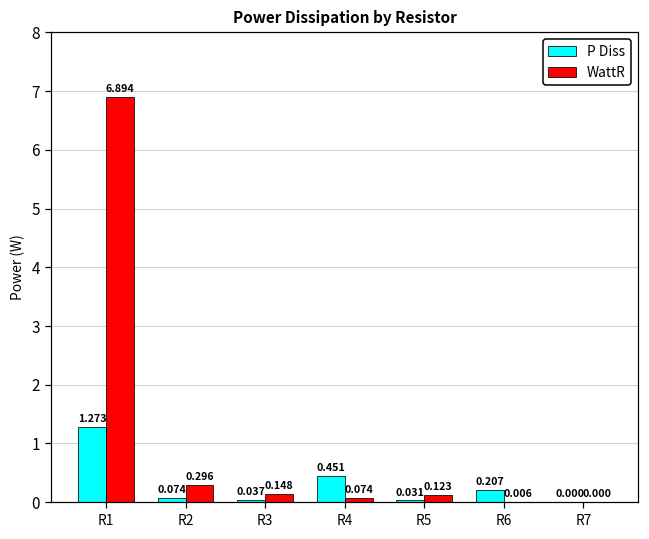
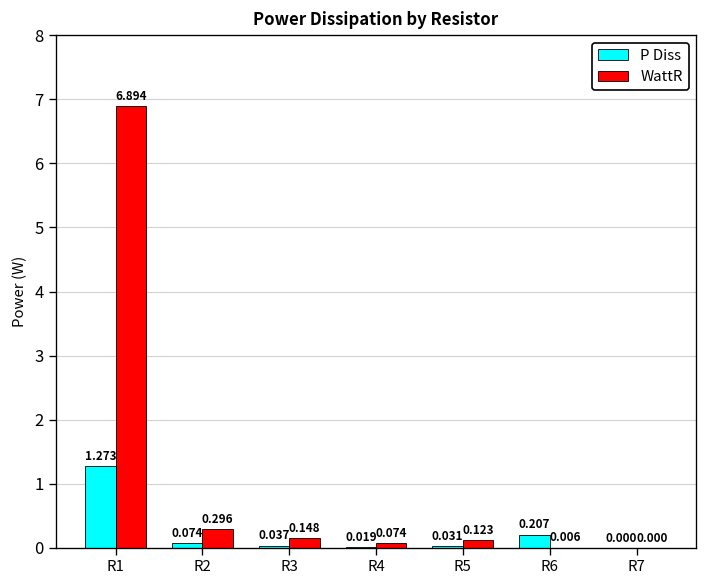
  {
    "P Diss": {
      "R1": 1.273,
      "R2": 0.074,
      "R3": 0.037,
-     "R4": 0.451,
+     "R4": 0.019,
      "R5": 0.031,
      "R6": 0.207,
      "R7": 0.000
    },
    "WattR": {
      "R1": 6.894,
      "R2": 0.296,
      "R3": 0.148,
      "R4": 0.074,
      "R5": 0.123,
      "R6": 0.006,
      "R7": 0.000
    }
  }
